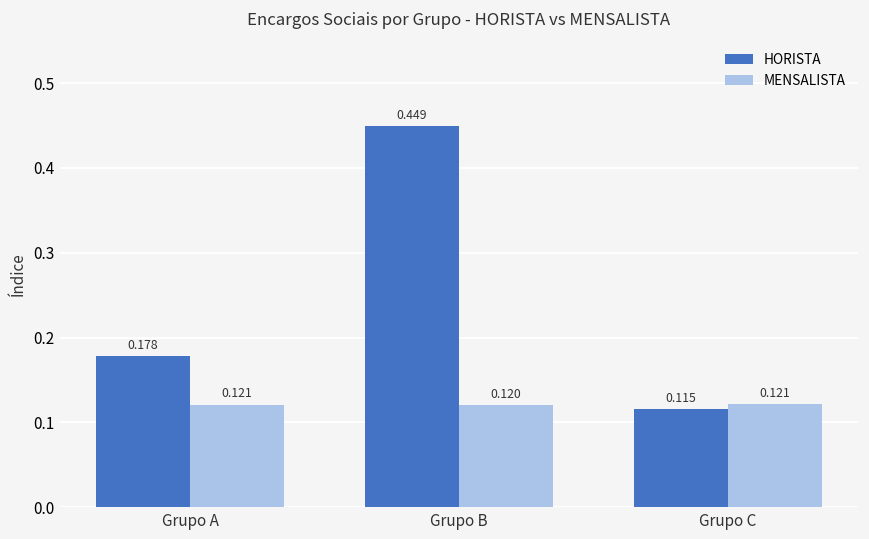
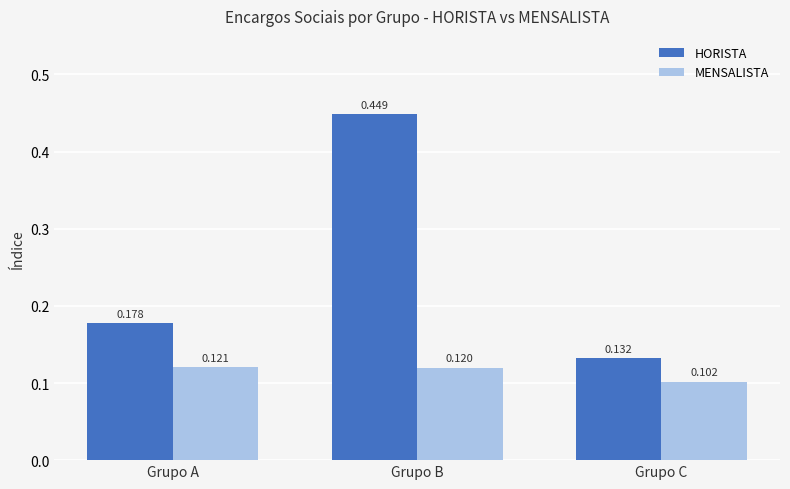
  {
    "HORISTA": {
      "Grupo A": 0.178,
      "Grupo B": 0.449,
-     "Grupo C": 0.115
+     "Grupo C": 0.132
    },
    "MENSALISTA": {
      "Grupo A": 0.121,
      "Grupo B": 0.120,
-     "Grupo C": 0.121
+     "Grupo C": 0.102
    }
  }
